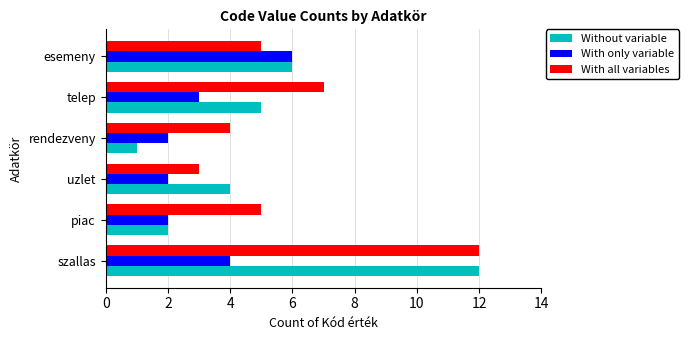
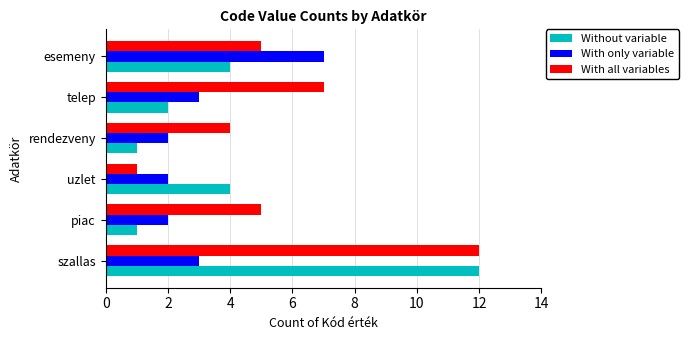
  {
    "Without variable": {
-     "esemeny": 6,
-     "telep": 5,
+     "esemeny": 4,
+     "telep": 2,
      "rendezveny": 1,
      "uzlet": 4,
-     "piac": 2,
+     "piac": 1,
      "szallas": 12
    },
    "With only variable": {
-     "esemeny": 6,
+     "esemeny": 7,
      "telep": 3,
      "rendezveny": 2,
      "uzlet": 2,
      "piac": 2,
-     "szallas": 4
+     "szallas": 3
    },
    "With all variables": {
      "esemeny": 5,
      "telep": 7,
      "rendezveny": 4,
-     "uzlet": 3,
+     "uzlet": 1,
      "piac": 5,
      "szallas": 12
    }
  }
